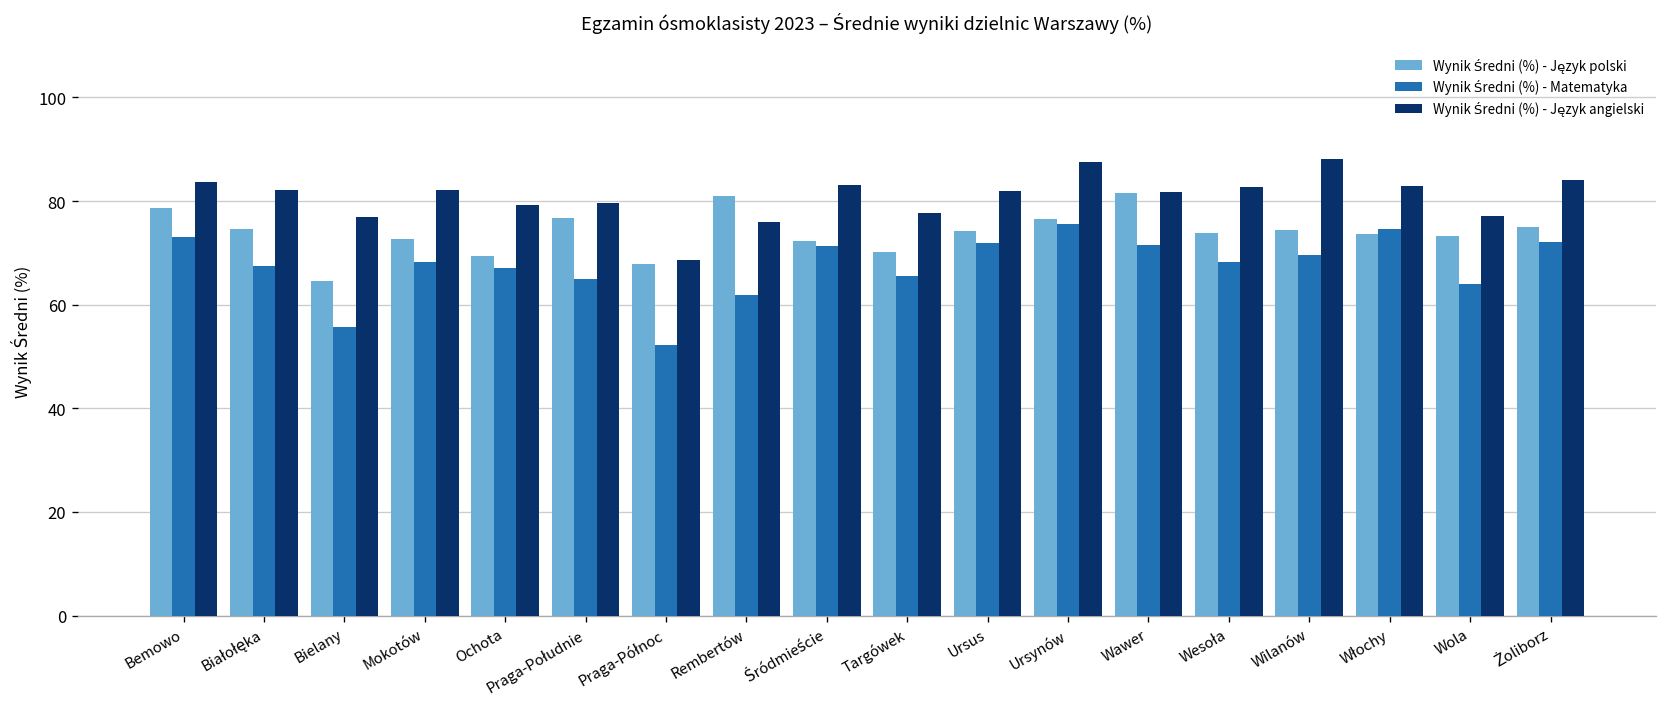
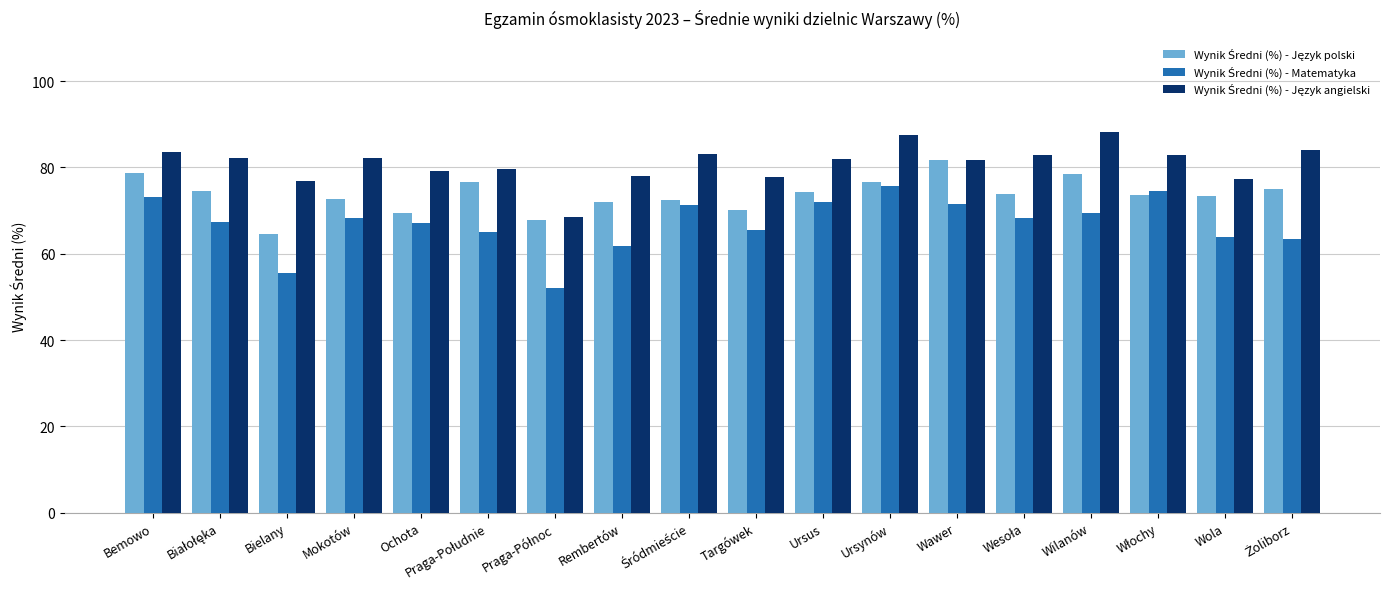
  {
    "Wynik Średni (%) - Język polski": {
      "Bemowo": 79,
      "Białołęka": 75,
      "Bielany": 65,
      "Mokotów": 73,
      "Ochota": 69,
      "Praga-Południe": 77,
      "Praga-Północ": 68,
-     "Rembertów": 81,
+     "Rembertów": 72,
      "Śródmieście": 72,
      "Targówek": 70,
      "Ursus": 74,
      "Ursynów": 77,
      "Wawer": 82,
      "Wesoła": 74,
-     "Wilanów": 74,
+     "Wilanów": 78,
      "Włochy": 74,
      "Wola": 73,
      "Żoliborz": 75
    },
    "Wynik Średni (%) - Matematyka": {
      "Bemowo": 73,
      "Białołęka": 67,
      "Bielany": 56,
      "Mokotów": 68,
      "Ochota": 67,
      "Praga-Południe": 65,
      "Praga-Północ": 52,
      "Rembertów": 62,
      "Śródmieście": 71,
      "Targówek": 65,
      "Ursus": 72,
      "Ursynów": 76,
      "Wawer": 72,
      "Wesoła": 68,
      "Wilanów": 70,
      "Włochy": 75,
      "Wola": 64,
-     "Żoliborz": 72
+     "Żoliborz": 63
    },
    "Wynik Średni (%) - Język angielski": {
      "Bemowo": 84,
      "Białołęka": 82,
      "Bielany": 77,
      "Mokotów": 82,
      "Ochota": 79,
      "Praga-Południe": 80,
      "Praga-Północ": 69,
-     "Rembertów": 76,
+     "Rembertów": 78,
      "Śródmieście": 83,
      "Targówek": 78,
      "Ursus": 82,
      "Ursynów": 88,
      "Wawer": 82,
      "Wesoła": 83,
      "Wilanów": 88,
      "Włochy": 83,
      "Wola": 77,
      "Żoliborz": 84
    }
  }
